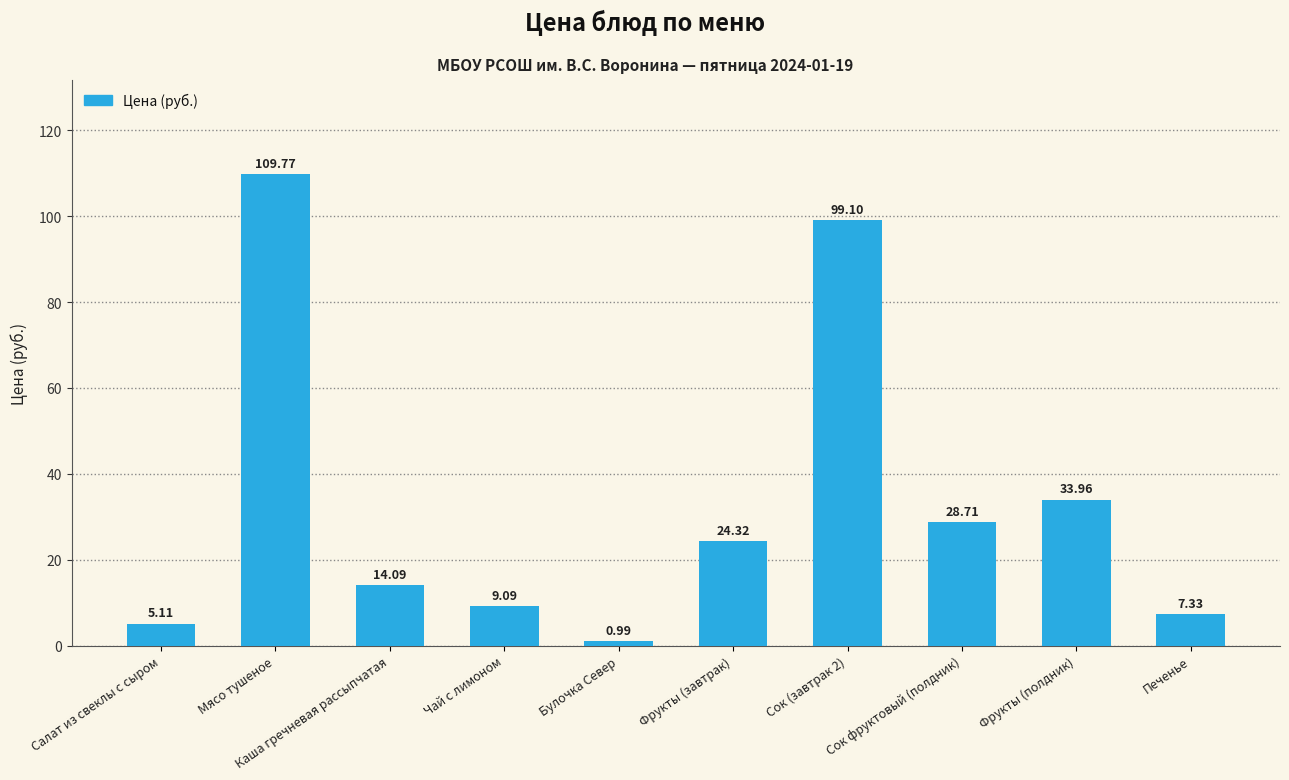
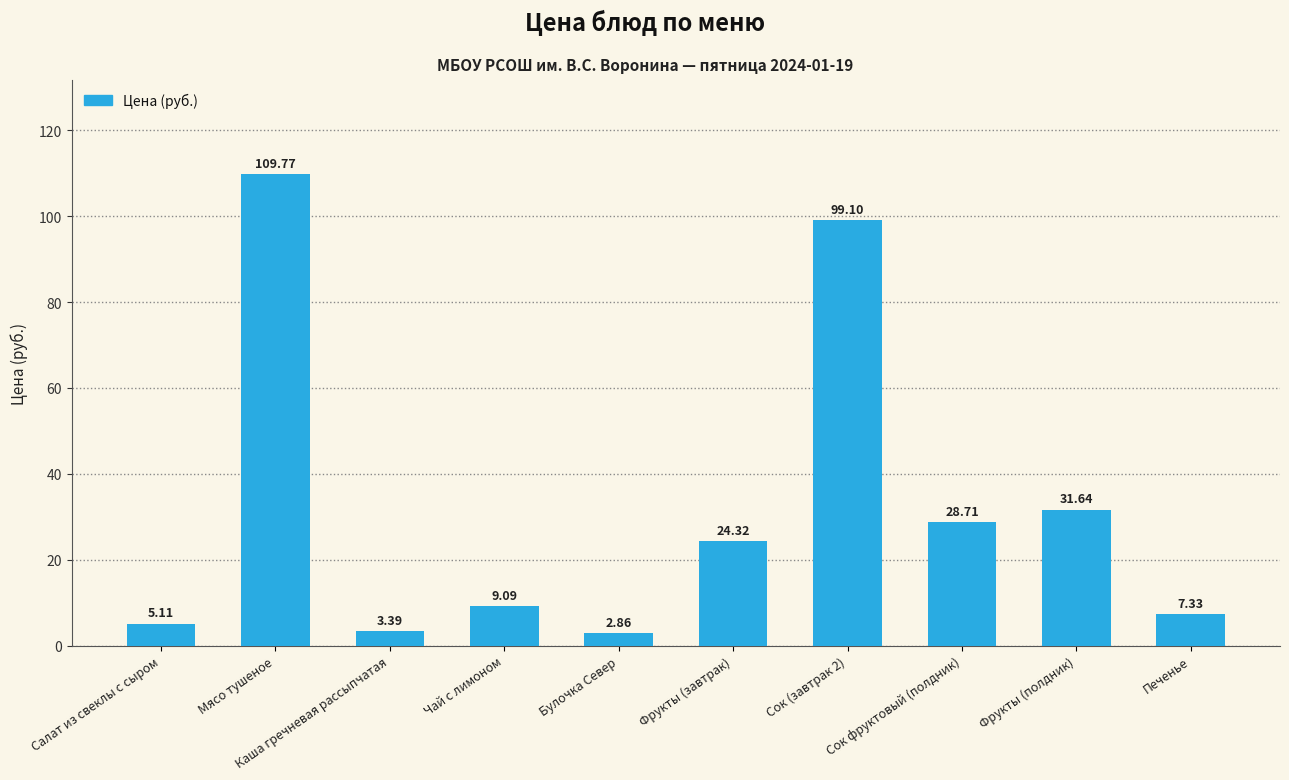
  {
    "Салат из свеклы с сыром": 5.11,
    "Мясо тушеное": 109.77,
-   "Каша гречневая рассыпчатая": 14.09,
+   "Каша гречневая рассыпчатая": 3.39,
    "Чай с лимоном": 9.09,
-   "Булочка Север": 0.99,
+   "Булочка Север": 2.86,
    "Фрукты (завтрак)": 24.32,
    "Сок (завтрак 2)": 99.10,
    "Сок фруктовый (полдник)": 28.71,
-   "Фрукты (полдник)": 33.96,
+   "Фрукты (полдник)": 31.64,
    "Печенье": 7.33
  }
